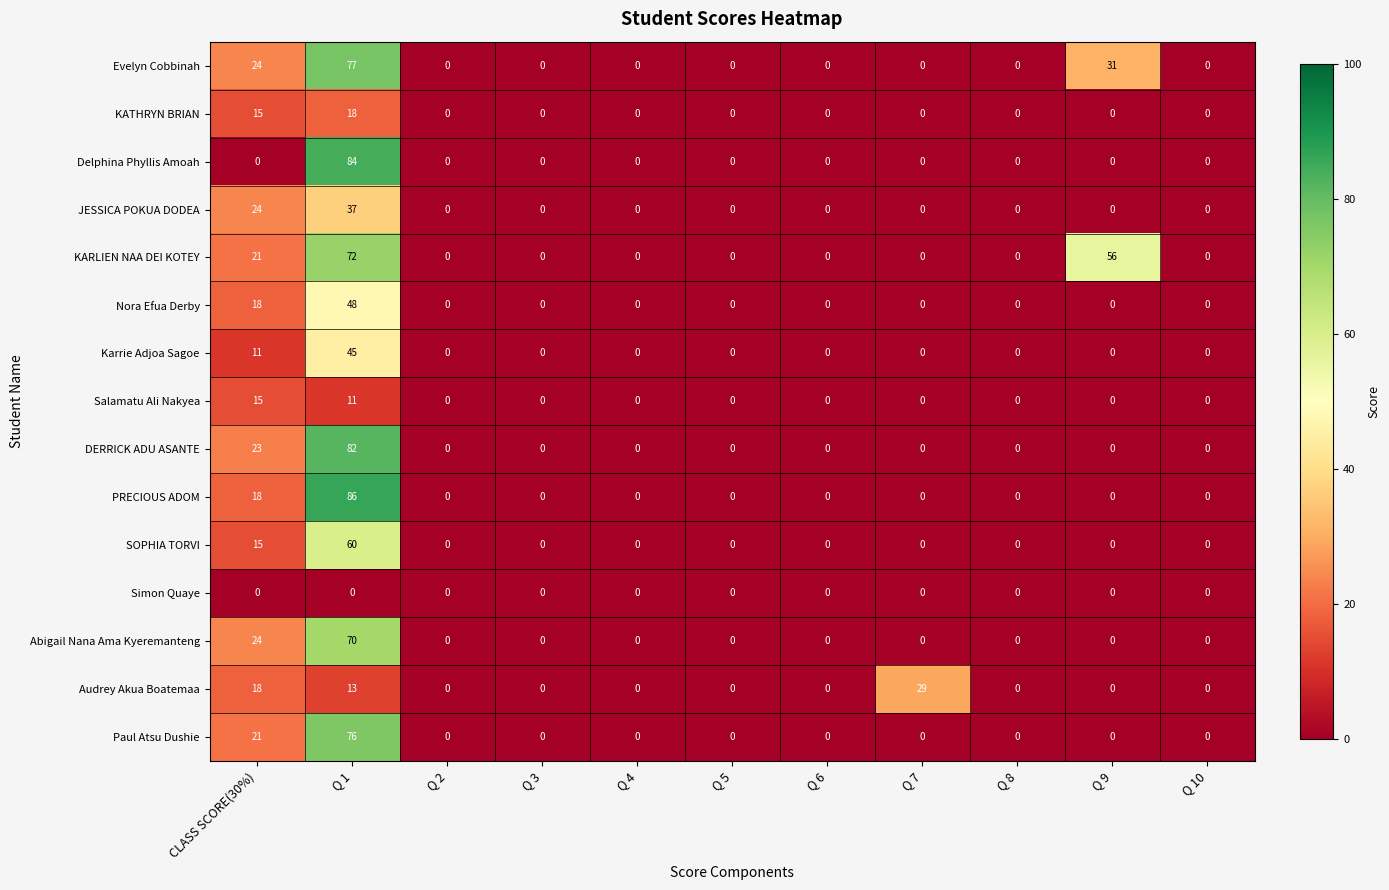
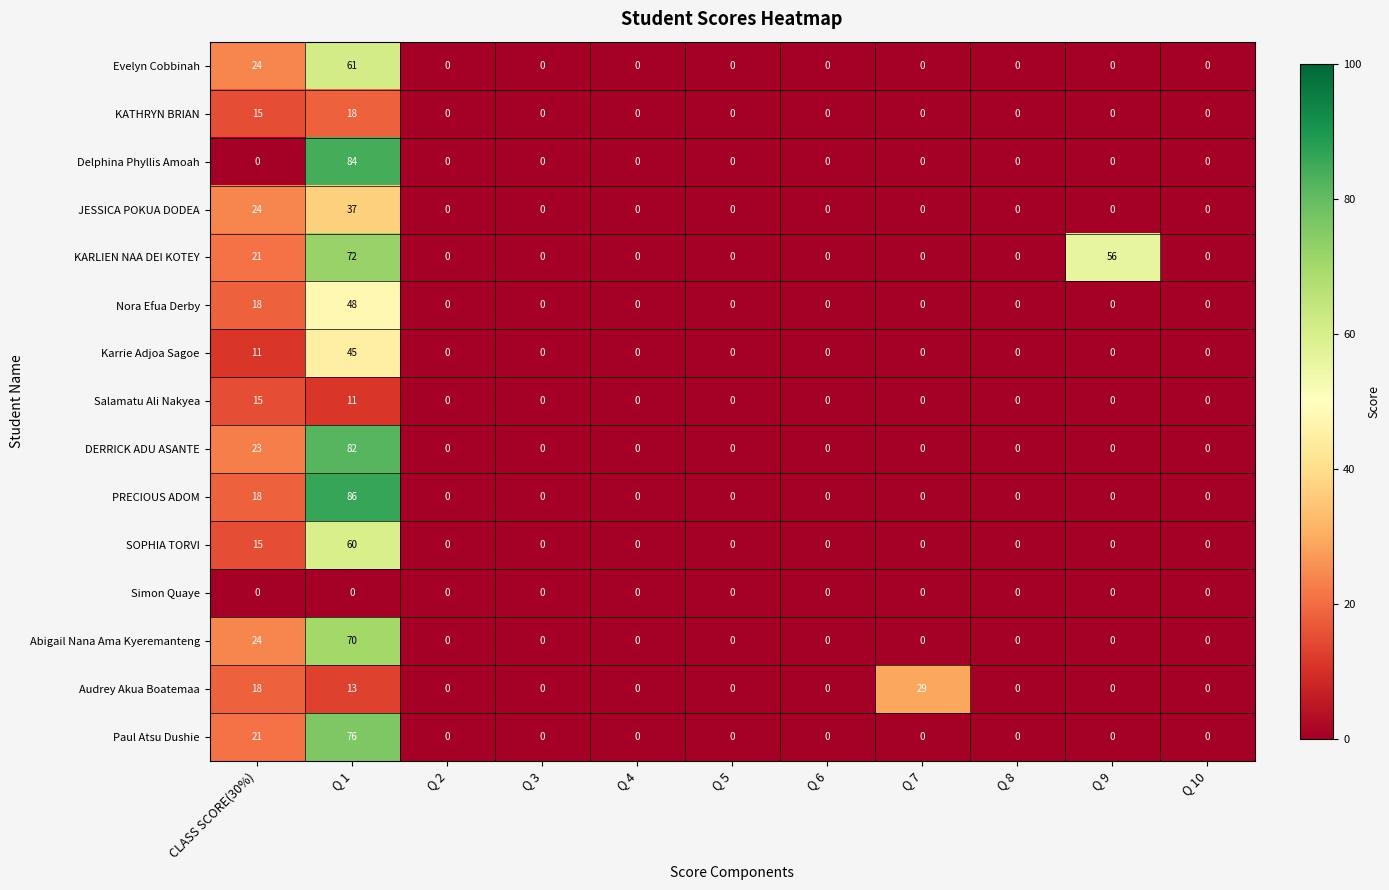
  {
    "Evelyn Cobbinah": {
      "CLASS SCORE(30%)": 24,
-     "Q 1": 77,
+     "Q 1": 61,
      "Q 2": 0,
      "Q 3": 0,
      "Q 4": 0,
      "Q 5": 0,
      "Q 6": 0,
      "Q 7": 0,
      "Q 8": 0,
-     "Q 9": 31,
+     "Q 9": 0,
      "Q 10": 0
    },
    "KATHRYN BRIAN": {
      "CLASS SCORE(30%)": 15,
      "Q 1": 18,
      "Q 2": 0,
      "Q 3": 0,
      "Q 4": 0,
      "Q 5": 0,
      "Q 6": 0,
      "Q 7": 0,
      "Q 8": 0,
      "Q 9": 0,
      "Q 10": 0
    },
    "Delphina Phyllis Amoah": {
      "CLASS SCORE(30%)": 0,
      "Q 1": 84,
      "Q 2": 0,
      "Q 3": 0,
      "Q 4": 0,
      "Q 5": 0,
      "Q 6": 0,
      "Q 7": 0,
      "Q 8": 0,
      "Q 9": 0,
      "Q 10": 0
    },
    "JESSICA POKUA DODEA": {
      "CLASS SCORE(30%)": 24,
      "Q 1": 37,
      "Q 2": 0,
      "Q 3": 0,
      "Q 4": 0,
      "Q 5": 0,
      "Q 6": 0,
      "Q 7": 0,
      "Q 8": 0,
      "Q 9": 0,
      "Q 10": 0
    },
    "KARLIEN NAA DEI KOTEY": {
      "CLASS SCORE(30%)": 21,
      "Q 1": 72,
      "Q 2": 0,
      "Q 3": 0,
      "Q 4": 0,
      "Q 5": 0,
      "Q 6": 0,
      "Q 7": 0,
      "Q 8": 0,
      "Q 9": 56,
      "Q 10": 0
    },
    "Nora Efua Derby": {
      "CLASS SCORE(30%)": 18,
      "Q 1": 48,
      "Q 2": 0,
      "Q 3": 0,
      "Q 4": 0,
      "Q 5": 0,
      "Q 6": 0,
      "Q 7": 0,
      "Q 8": 0,
      "Q 9": 0,
      "Q 10": 0
    },
    "Karrie Adjoa Sagoe": {
      "CLASS SCORE(30%)": 11,
      "Q 1": 45,
      "Q 2": 0,
      "Q 3": 0,
      "Q 4": 0,
      "Q 5": 0,
      "Q 6": 0,
      "Q 7": 0,
      "Q 8": 0,
      "Q 9": 0,
      "Q 10": 0
    },
    "Salamatu Ali Nakyea": {
      "CLASS SCORE(30%)": 15,
      "Q 1": 11,
      "Q 2": 0,
      "Q 3": 0,
      "Q 4": 0,
      "Q 5": 0,
      "Q 6": 0,
      "Q 7": 0,
      "Q 8": 0,
      "Q 9": 0,
      "Q 10": 0
    },
    "DERRICK ADU ASANTE": {
      "CLASS SCORE(30%)": 23,
      "Q 1": 82,
      "Q 2": 0,
      "Q 3": 0,
      "Q 4": 0,
      "Q 5": 0,
      "Q 6": 0,
      "Q 7": 0,
      "Q 8": 0,
      "Q 9": 0,
      "Q 10": 0
    },
    "PRECIOUS ADOM": {
      "CLASS SCORE(30%)": 18,
      "Q 1": 86,
      "Q 2": 0,
      "Q 3": 0,
      "Q 4": 0,
      "Q 5": 0,
      "Q 6": 0,
      "Q 7": 0,
      "Q 8": 0,
      "Q 9": 0,
      "Q 10": 0
    },
    "SOPHIA TORVI": {
      "CLASS SCORE(30%)": 15,
      "Q 1": 60,
      "Q 2": 0,
      "Q 3": 0,
      "Q 4": 0,
      "Q 5": 0,
      "Q 6": 0,
      "Q 7": 0,
      "Q 8": 0,
      "Q 9": 0,
      "Q 10": 0
    },
    "Simon Quaye": {
      "CLASS SCORE(30%)": 0,
      "Q 1": 0,
      "Q 2": 0,
      "Q 3": 0,
      "Q 4": 0,
      "Q 5": 0,
      "Q 6": 0,
      "Q 7": 0,
      "Q 8": 0,
      "Q 9": 0,
      "Q 10": 0
    },
    "Abigail Nana Ama Kyeremanteng": {
      "CLASS SCORE(30%)": 24,
      "Q 1": 70,
      "Q 2": 0,
      "Q 3": 0,
      "Q 4": 0,
      "Q 5": 0,
      "Q 6": 0,
      "Q 7": 0,
      "Q 8": 0,
      "Q 9": 0,
      "Q 10": 0
    },
    "Audrey Akua Boatemaa": {
      "CLASS SCORE(30%)": 18,
      "Q 1": 13,
      "Q 2": 0,
      "Q 3": 0,
      "Q 4": 0,
      "Q 5": 0,
      "Q 6": 0,
      "Q 7": 29,
      "Q 8": 0,
      "Q 9": 0,
      "Q 10": 0
    },
    "Paul Atsu Dushie": {
      "CLASS SCORE(30%)": 21,
      "Q 1": 76,
      "Q 2": 0,
      "Q 3": 0,
      "Q 4": 0,
      "Q 5": 0,
      "Q 6": 0,
      "Q 7": 0,
      "Q 8": 0,
      "Q 9": 0,
      "Q 10": 0
    }
  }
